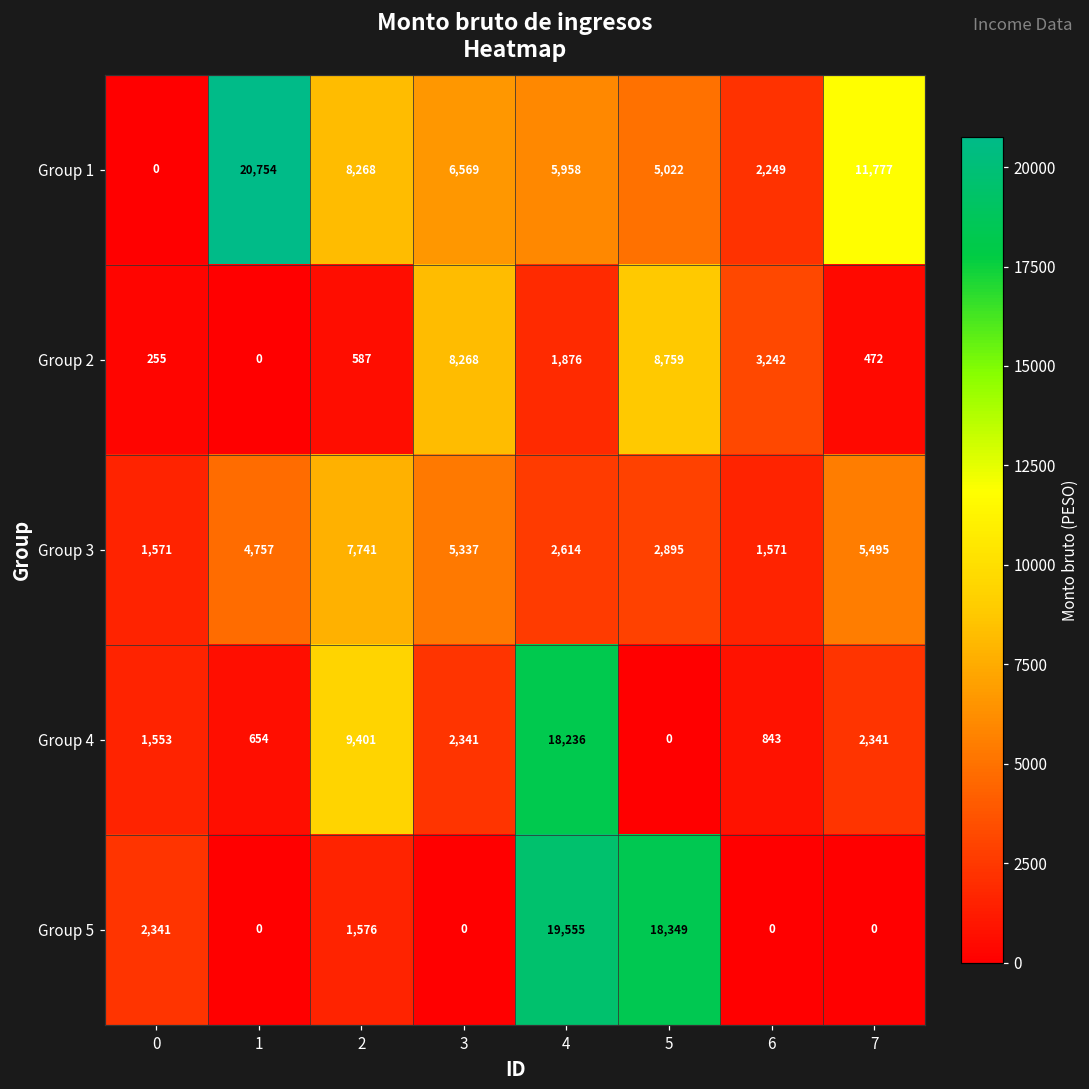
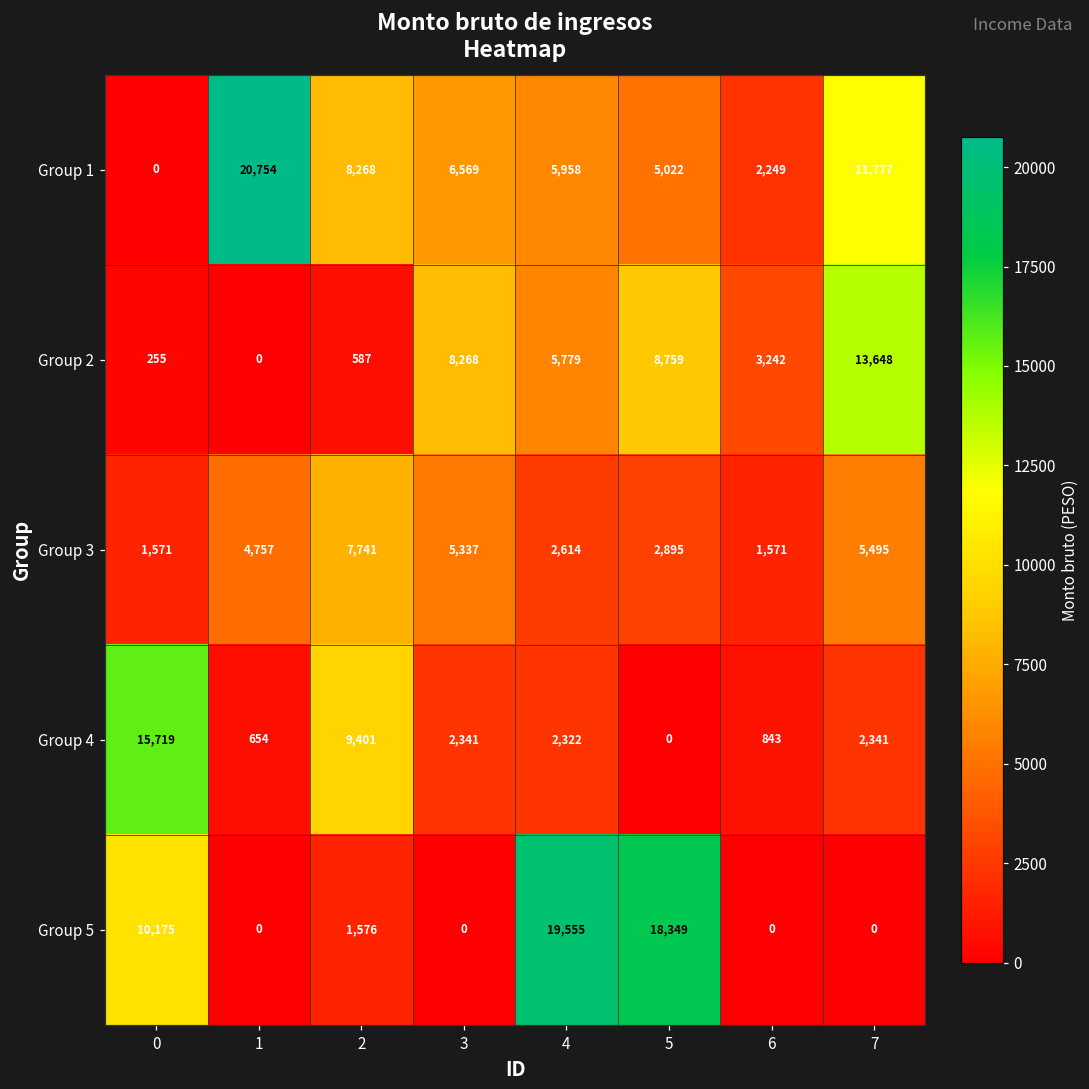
  {
    "Group 1": {
      "0": "0",
      "1": "20,754",
      "2": "8,268",
      "3": "6,569",
      "4": "5,958",
      "5": "5,022",
      "6": "2,249",
      "7": "11,777"
    },
    "Group 2": {
      "0": "255",
      "1": "0",
      "2": "587",
      "3": "8,268",
-     "4": "1,876",
+     "4": "5,779",
      "5": "8,759",
      "6": "3,242",
-     "7": "472"
+     "7": "13,648"
    },
    "Group 3": {
      "0": "1,571",
      "1": "4,757",
      "2": "7,741",
      "3": "5,337",
      "4": "2,614",
      "5": "2,895",
      "6": "1,571",
      "7": "5,495"
    },
    "Group 4": {
-     "0": "1,553",
+     "0": "15,719",
      "1": "654",
      "2": "9,401",
      "3": "2,341",
-     "4": "18,236",
+     "4": "2,322",
      "5": "0",
      "6": "843",
      "7": "2,341"
    },
    "Group 5": {
-     "0": "2,341",
+     "0": "10,175",
      "1": "0",
      "2": "1,576",
      "3": "0",
      "4": "19,555",
      "5": "18,349",
      "6": "0",
      "7": "0"
    }
  }
